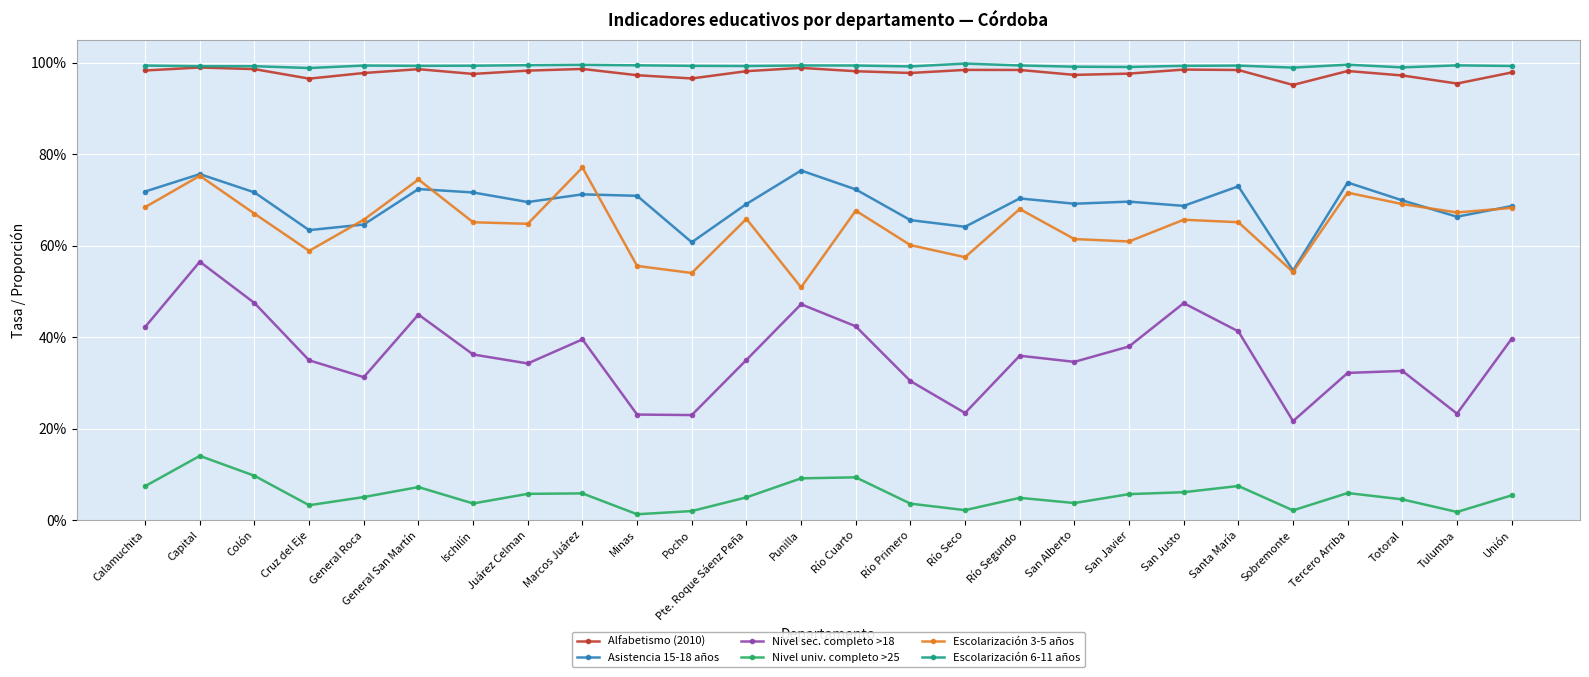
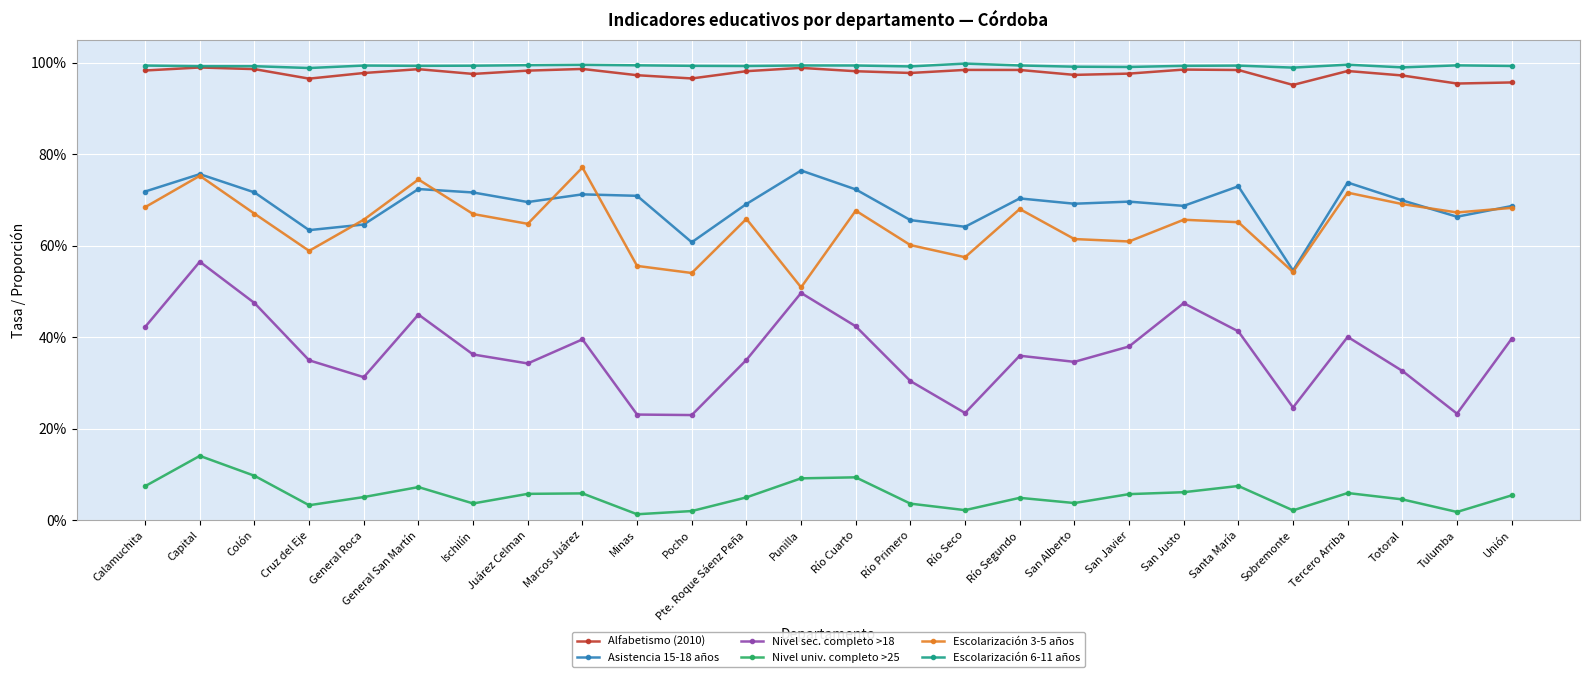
  {
    "Alfabetismo (2010)": {
      "Calamuchita": "98%",
      "Colón": "99%",
      "Cruz del Eje": "97%",
      "General Roca": "98%",
      "General San Martín": "99%",
      "Ischilín": "98%",
      "Juárez Celman": "98%",
      "Marcos Juárez": "99%",
      "Minas": "97%",
      "Pocho": "97%",
      "Pte. Roque Sáenz Peña": "98%",
      "Río Cuarto": "98%",
      "Río Primero": "98%",
      "Río Seco": "98%",
      "Río Segundo": "98%",
      "San Alberto": "97%",
      "San Javier": "98%",
      "San Justo": "99%",
      "Santa María": "98%",
      "Sobremonte": "95%",
      "Tercero Arriba": "98%",
      "Totoral": "97%",
      "Tulumba": "95%",
-     "Unión": "98%"
+     "Unión": "96%"
    },
    "Asistencia 15-18 años": {
      "Calamuchita": "72%",
      "Colón": "72%",
      "Cruz del Eje": "63%",
      "General Roca": "65%",
      "General San Martín": "72%",
      "Ischilín": "72%",
      "Juárez Celman": "70%",
      "Marcos Juárez": "71%",
      "Minas": "71%",
      "Pocho": "61%",
      "Pte. Roque Sáenz Peña": "69%",
      "Punilla": "76%",
      "Río Cuarto": "72%",
      "Río Primero": "66%",
      "Río Seco": "64%",
      "Río Segundo": "70%",
      "San Alberto": "69%",
      "San Javier": "70%",
      "San Justo": "69%",
      "Santa María": "73%",
      "Tercero Arriba": "74%",
      "Totoral": "70%",
      "Tulumba": "66%"
    },
    "Nivel sec. completo >18": {
      "Calamuchita": "42%",
      "Capital": "57%",
      "Colón": "47%",
      "Cruz del Eje": "35%",
      "General Roca": "31%",
      "General San Martín": "45%",
      "Ischilín": "36%",
      "Juárez Celman": "34%",
      "Marcos Juárez": "40%",
      "Minas": "23%",
      "Pocho": "23%",
      "Pte. Roque Sáenz Peña": "35%",
-     "Punilla": "47%",
+     "Punilla": "50%",
      "Río Cuarto": "42%",
      "Río Primero": "30%",
      "Río Seco": "23%",
      "Río Segundo": "36%",
      "San Alberto": "35%",
      "San Javier": "38%",
      "San Justo": "47%",
      "Santa María": "41%",
-     "Sobremonte": "22%",
-     "Tercero Arriba": "32%",
+     "Sobremonte": "25%",
+     "Tercero Arriba": "40%",
      "Totoral": "33%",
      "Tulumba": "23%",
      "Unión": "40%"
    },
    "Escolarización 3-5 años": {
      "Calamuchita": "68%",
      "Colón": "67%",
      "Cruz del Eje": "59%",
      "General Roca": "66%",
      "General San Martín": "74%",
-     "Ischilín": "65%",
+     "Ischilín": "67%",
      "Juárez Celman": "65%",
      "Marcos Juárez": "77%",
      "Minas": "56%",
      "Pocho": "54%",
      "Pte. Roque Sáenz Peña": "66%",
      "Punilla": "51%",
      "Río Cuarto": "68%",
      "Río Primero": "60%",
      "Río Seco": "57%",
      "Río Segundo": "68%",
      "San Alberto": "61%",
      "San Javier": "61%",
      "San Justo": "66%",
      "Santa María": "65%",
      "Tercero Arriba": "72%",
      "Totoral": "69%",
      "Tulumba": "67%"
    }
  }
